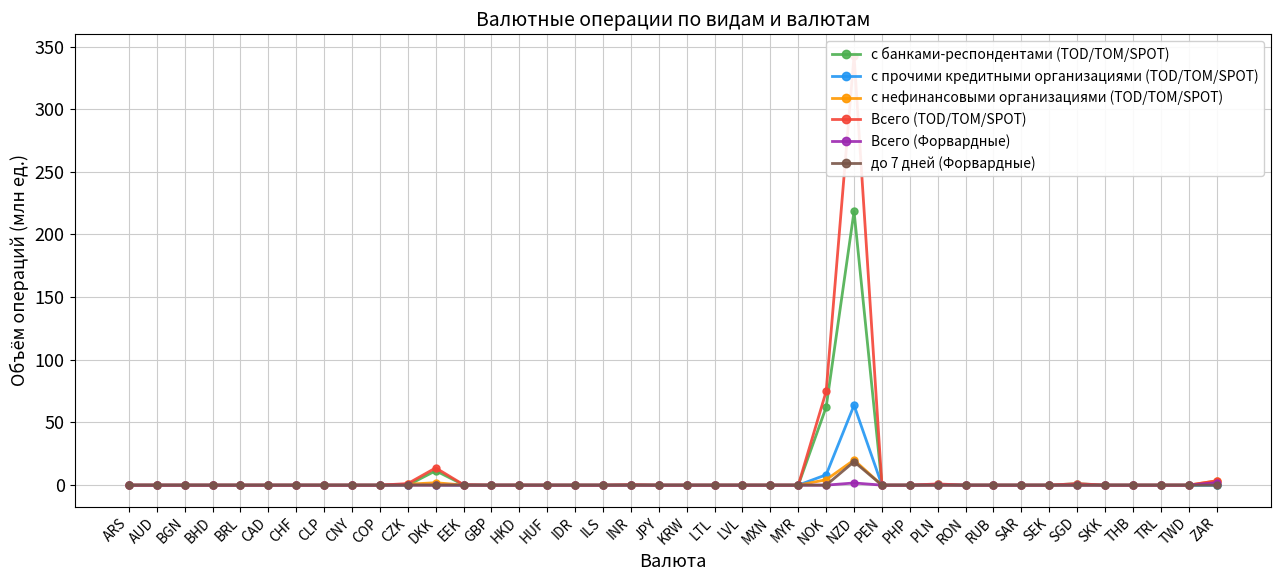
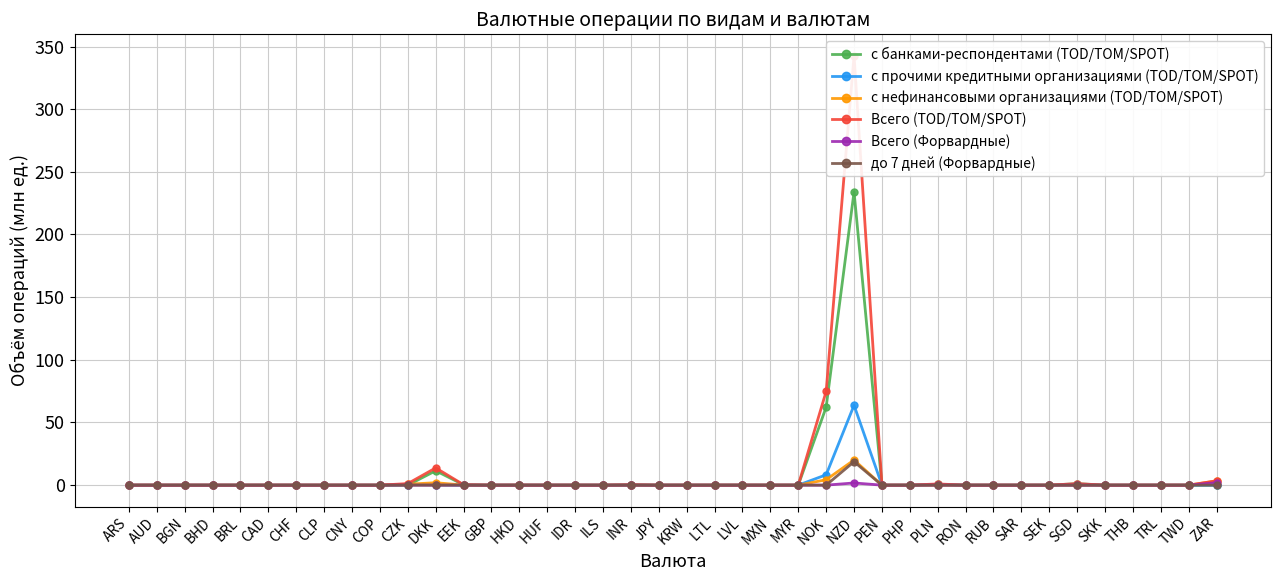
  {
    "с банками-респондентами (TOD/TOM/SPOT)": {
      "DKK": 11,
      "NOK": 62,
-     "NZD": 218
+     "NZD": 234
    },
    "с прочими кредитными организациями (TOD/TOM/SPOT)": {
      "NOK": 8,
      "NZD": 64
    },
    "с нефинансовыми организациями (TOD/TOM/SPOT)": {
      "NOK": 4
    },
    "Всего (TOD/TOM/SPOT)": {
      "DKK": 14,
      "NOK": 75
    },
    "Всего (Форвардные)": {
      "NZD": 2
    }
  }
